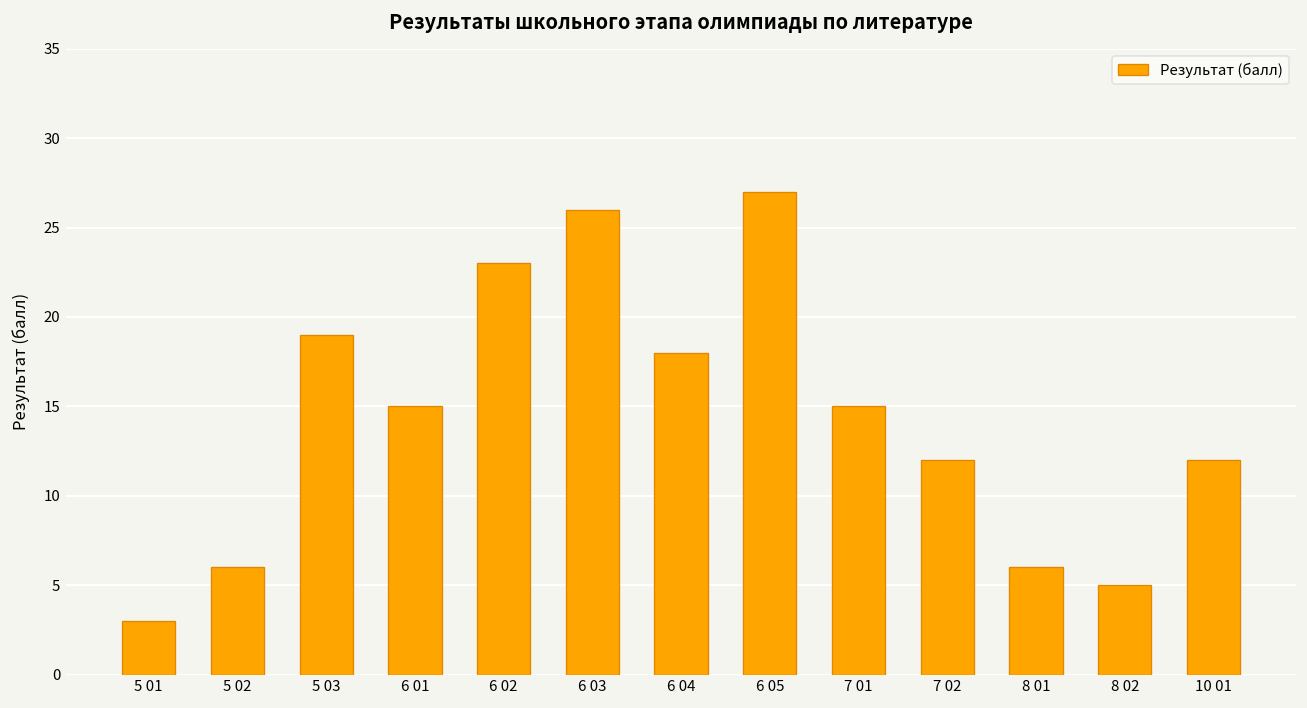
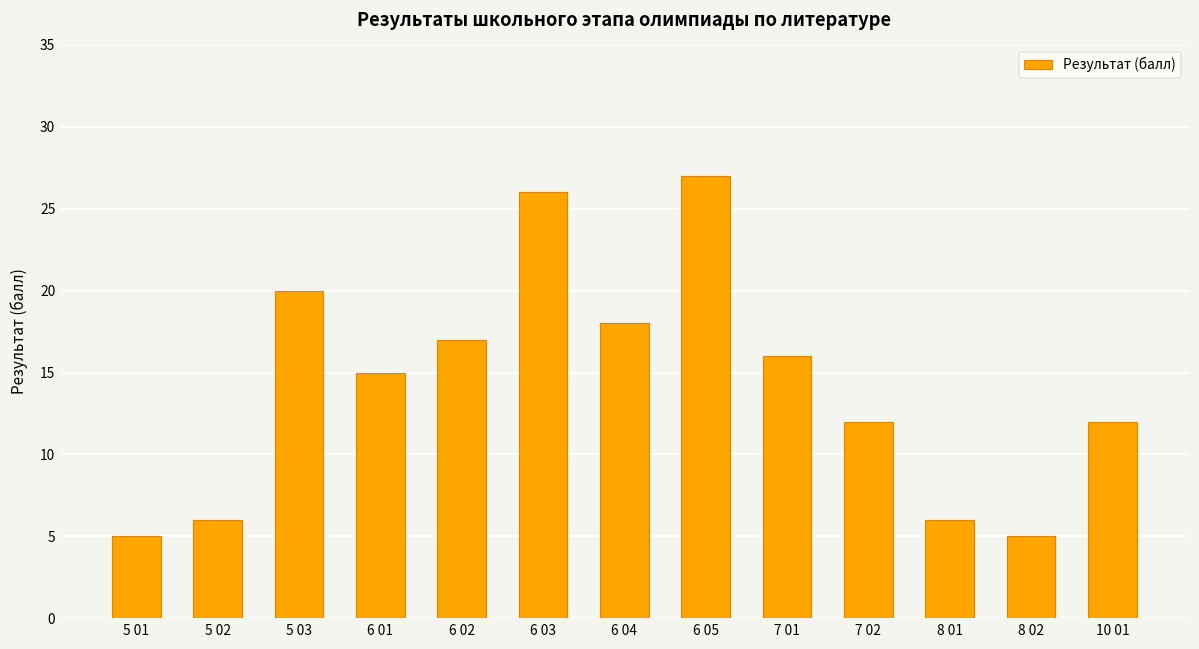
  {
-   "5 01": 3,
+   "5 01": 5,
    "5 02": 6,
-   "5 03": 19,
+   "5 03": 20,
    "6 01": 15,
-   "6 02": 23,
+   "6 02": 17,
    "6 03": 26,
    "6 04": 18,
    "6 05": 27,
-   "7 01": 15,
+   "7 01": 16,
    "7 02": 12,
    "8 01": 6,
    "8 02": 5,
    "10 01": 12
  }
